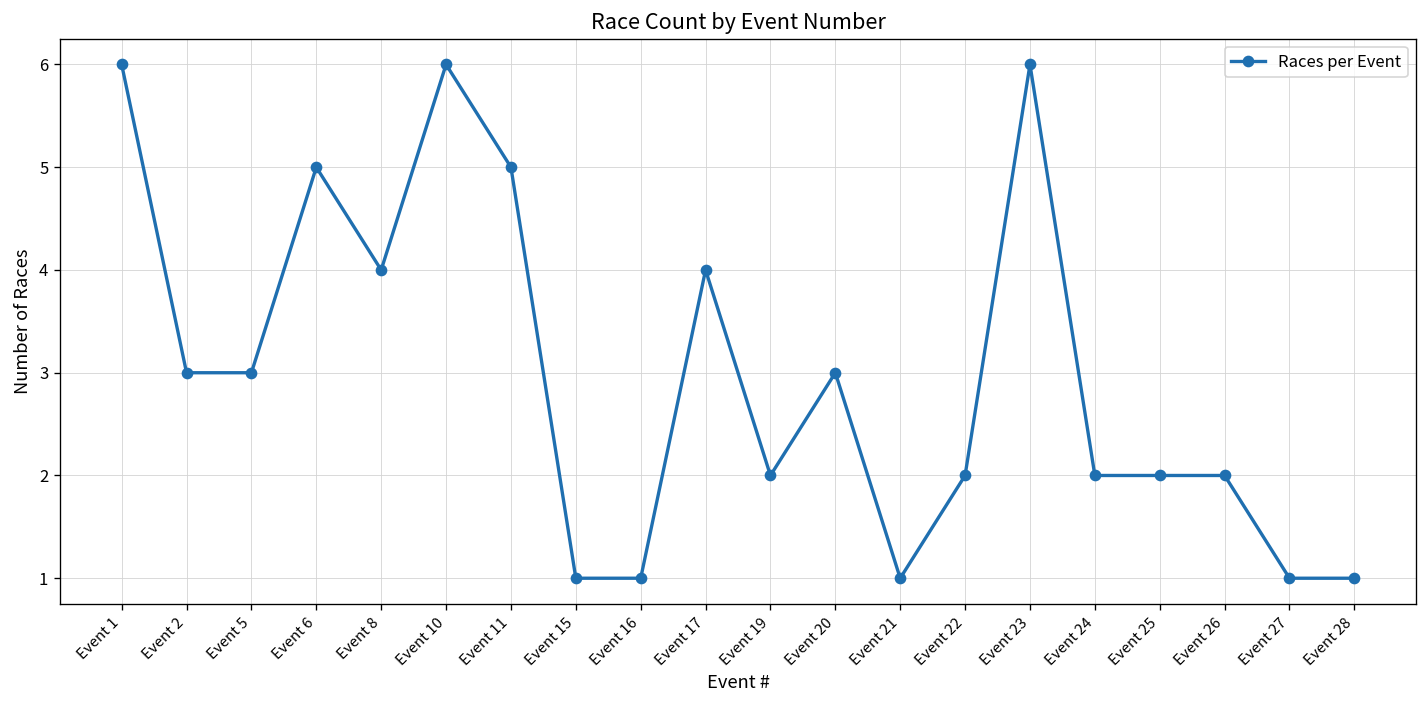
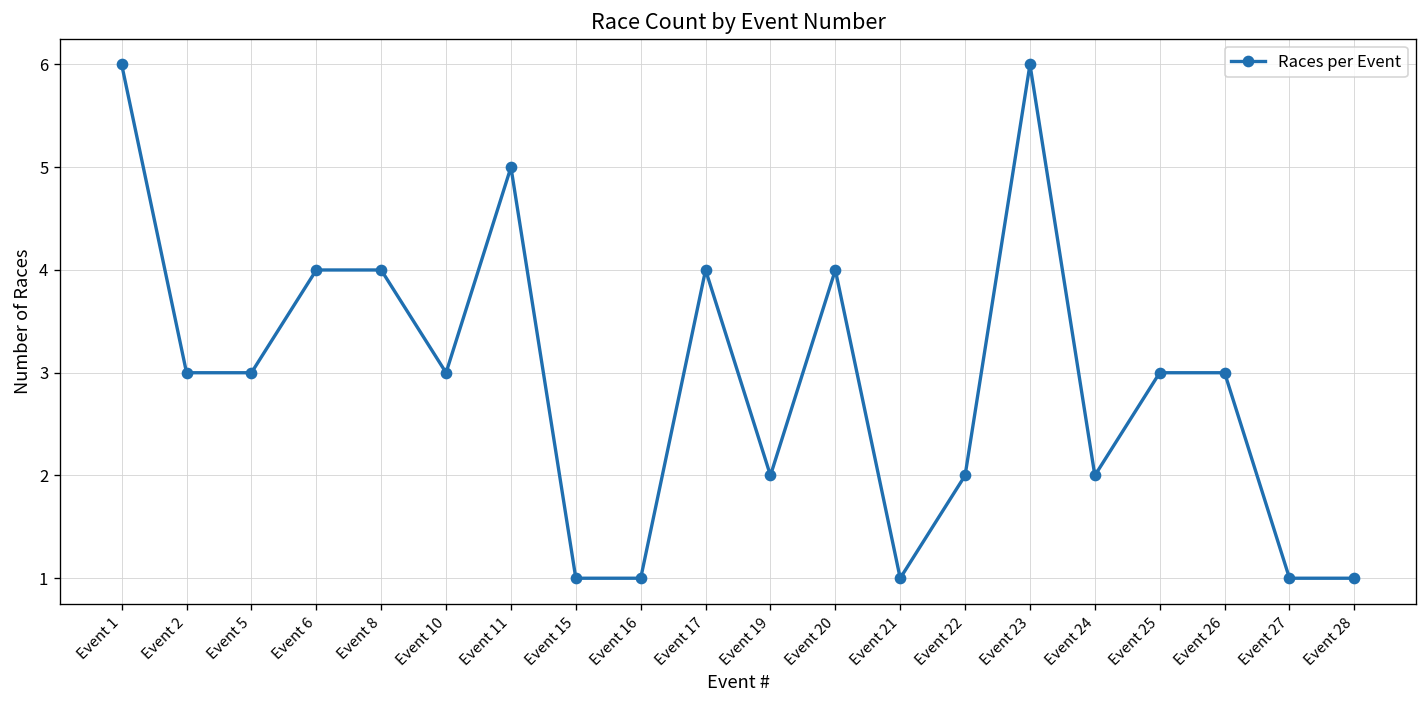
  {
    "Event 1": 6,
    "Event 2": 3,
    "Event 5": 3,
-   "Event 6": 5,
+   "Event 6": 4,
    "Event 8": 4,
-   "Event 10": 6,
+   "Event 10": 3,
    "Event 11": 5,
    "Event 15": 1,
    "Event 16": 1,
    "Event 17": 4,
    "Event 19": 2,
-   "Event 20": 3,
+   "Event 20": 4,
    "Event 21": 1,
    "Event 22": 2,
    "Event 23": 6,
    "Event 24": 2,
-   "Event 25": 2,
-   "Event 26": 2,
+   "Event 25": 3,
+   "Event 26": 3,
    "Event 27": 1,
    "Event 28": 1
  }
